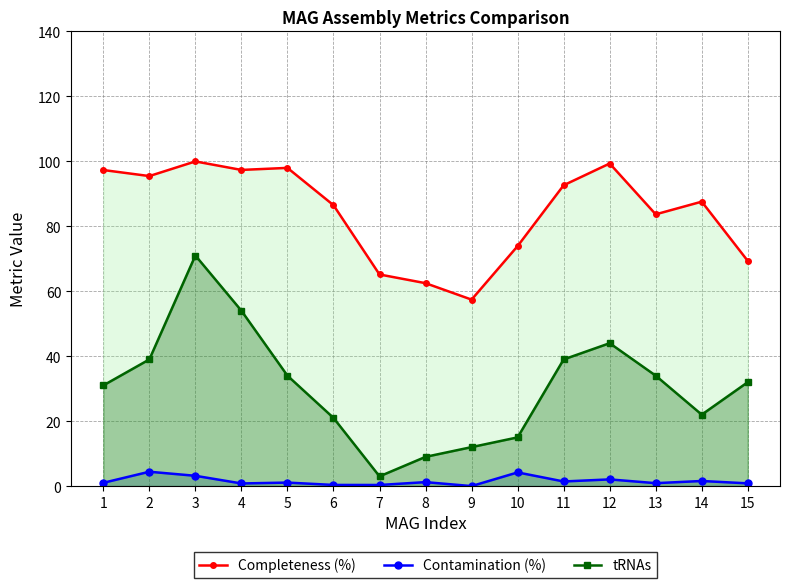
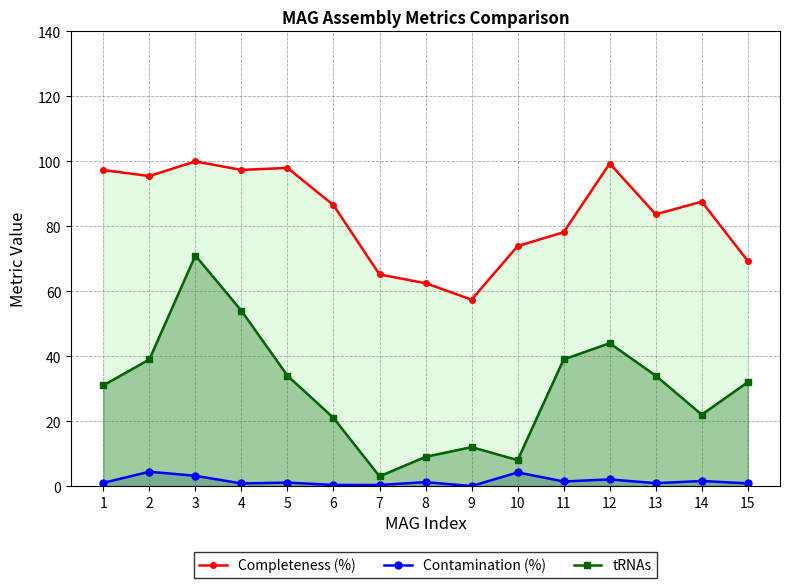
  {
    "Completeness (%)": {
      "1": 97,
      "2": 95,
      "3": 100,
      "4": 97,
      "5": 98,
      "6": 87,
      "7": 65,
      "8": 62,
      "9": 57,
      "10": 74,
-     "11": 93,
+     "11": 78,
      "12": 99,
      "13": 84,
      "14": 88,
      "15": 69
    },
    "Contamination (%)": {
      "1": 1,
      "2": 4,
      "3": 3,
      "4": 1,
      "5": 1,
      "6": 0,
      "7": 0,
      "8": 1,
      "9": 0,
      "10": 4,
      "11": 1,
      "12": 2,
      "13": 1,
      "14": 2,
      "15": 1
    },
    "tRNAs": {
      "1": 31,
      "2": 39,
      "3": 71,
      "4": 54,
      "5": 34,
      "6": 21,
      "7": 3,
      "8": 9,
      "9": 12,
-     "10": 15,
+     "10": 8,
      "11": 39,
      "12": 44,
      "13": 34,
      "14": 22,
      "15": 32
    }
  }
